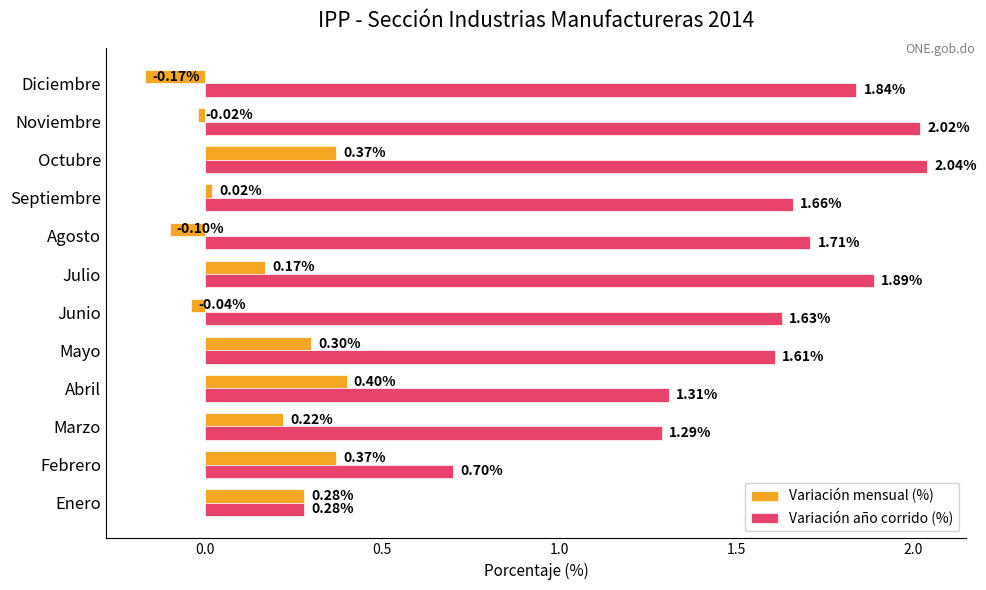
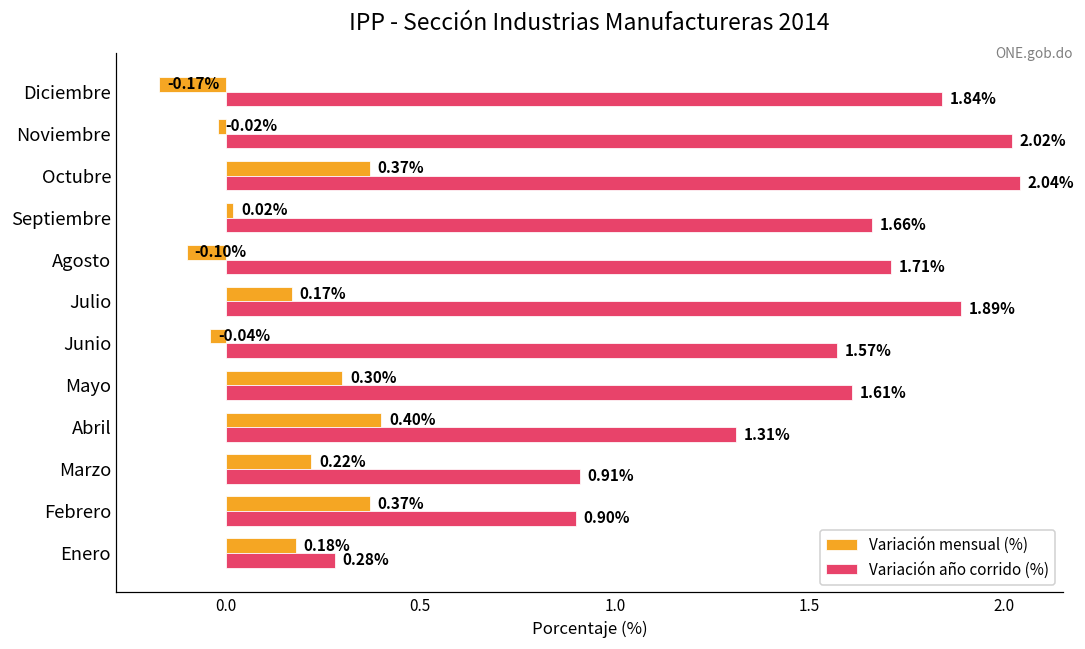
  {
    "Variación mensual (%)": {
      "Diciembre": "-0.17%",
      "Noviembre": "-0.02%",
      "Octubre": "0.37%",
      "Septiembre": "0.02%",
      "Agosto": "-0.10%",
      "Julio": "0.17%",
      "Junio": "-0.04%",
      "Mayo": "0.30%",
      "Abril": "0.40%",
      "Marzo": "0.22%",
      "Febrero": "0.37%",
-     "Enero": "0.28%"
+     "Enero": "0.18%"
    },
    "Variación año corrido (%)": {
      "Diciembre": "1.84%",
      "Noviembre": "2.02%",
      "Octubre": "2.04%",
      "Septiembre": "1.66%",
      "Agosto": "1.71%",
      "Julio": "1.89%",
-     "Junio": "1.63%",
+     "Junio": "1.57%",
      "Mayo": "1.61%",
      "Abril": "1.31%",
-     "Marzo": "1.29%",
-     "Febrero": "0.70%",
+     "Marzo": "0.91%",
+     "Febrero": "0.90%",
      "Enero": "0.28%"
    }
  }
